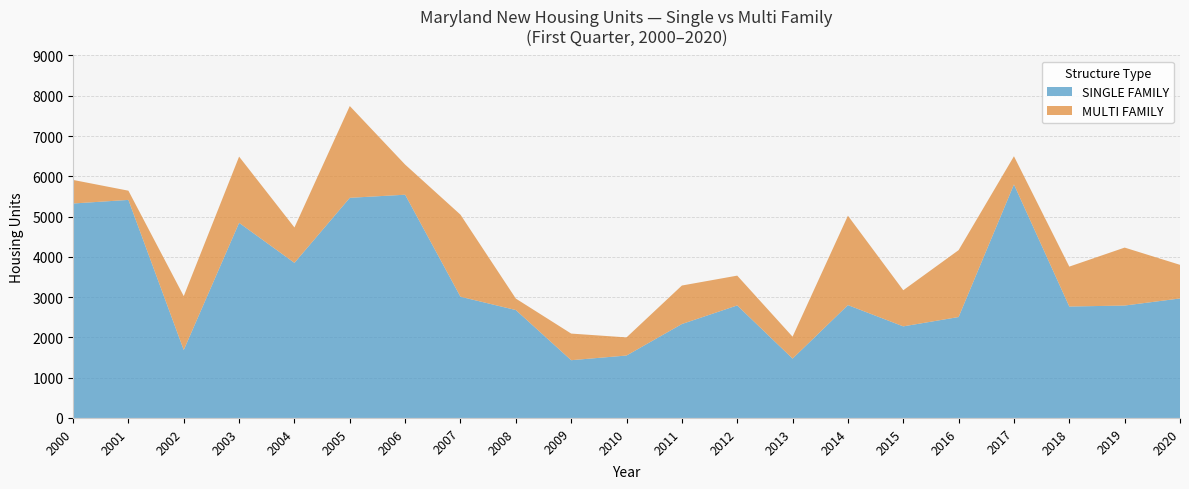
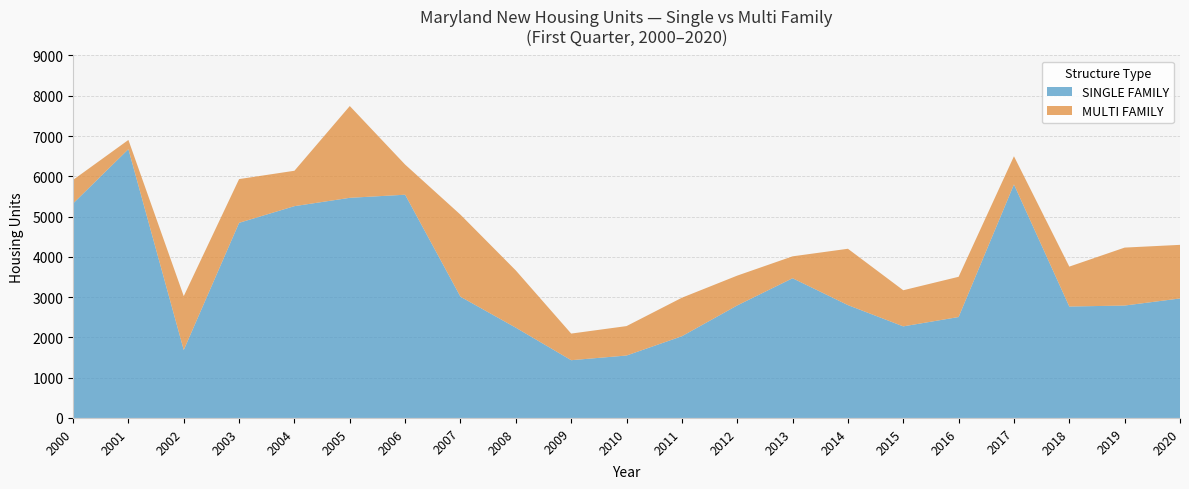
  {
    "SINGLE FAMILY": {
      "2000": 5300,
-     "2001": 5400,
+     "2001": 6700,
      "2002": 1700,
      "2003": 4800,
-     "2004": 3900,
+     "2004": 5300,
      "2005": 5500,
      "2006": 5500,
      "2007": 3000,
-     "2008": 2700,
+     "2008": 2200,
      "2009": 1400,
      "2010": 1600,
-     "2011": 2300,
+     "2011": 2000,
      "2012": 2800,
-     "2013": 1500,
+     "2013": 3500,
      "2014": 2800,
      "2015": 2300,
      "2016": 2500,
      "2017": 5800,
      "2018": 2800,
      "2019": 2800,
      "2020": 3000
    },
    "MULTI FAMILY": {
      "2000": 600,
      "2001": 200,
      "2002": 1300,
-     "2003": 1600,
+     "2003": 1100,
      "2004": 900,
      "2005": 2300,
      "2006": 700,
      "2007": 2000,
-     "2008": 300,
+     "2008": 1400,
      "2009": 700,
-     "2010": 500,
+     "2010": 700,
      "2011": 1000,
      "2012": 700,
      "2013": 500,
-     "2014": 2200,
+     "2014": 1400,
      "2015": 900,
-     "2016": 1700,
+     "2016": 1000,
      "2017": 700,
      "2018": 1000,
      "2019": 1400,
-     "2020": 800
+     "2020": 1300
    }
  }
